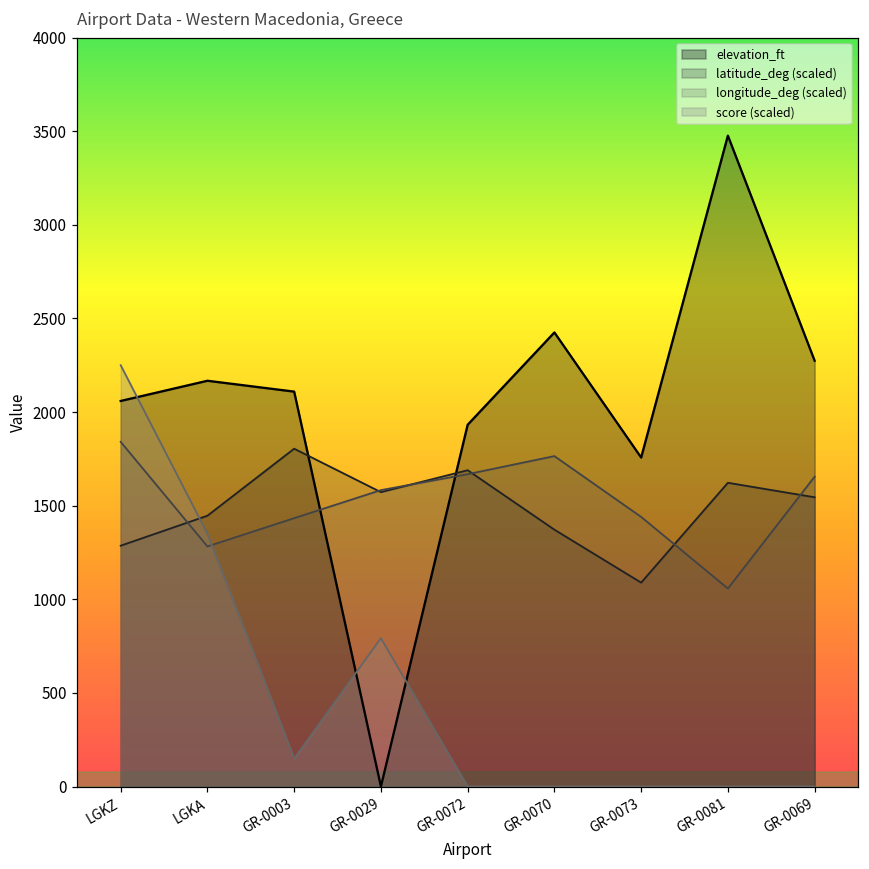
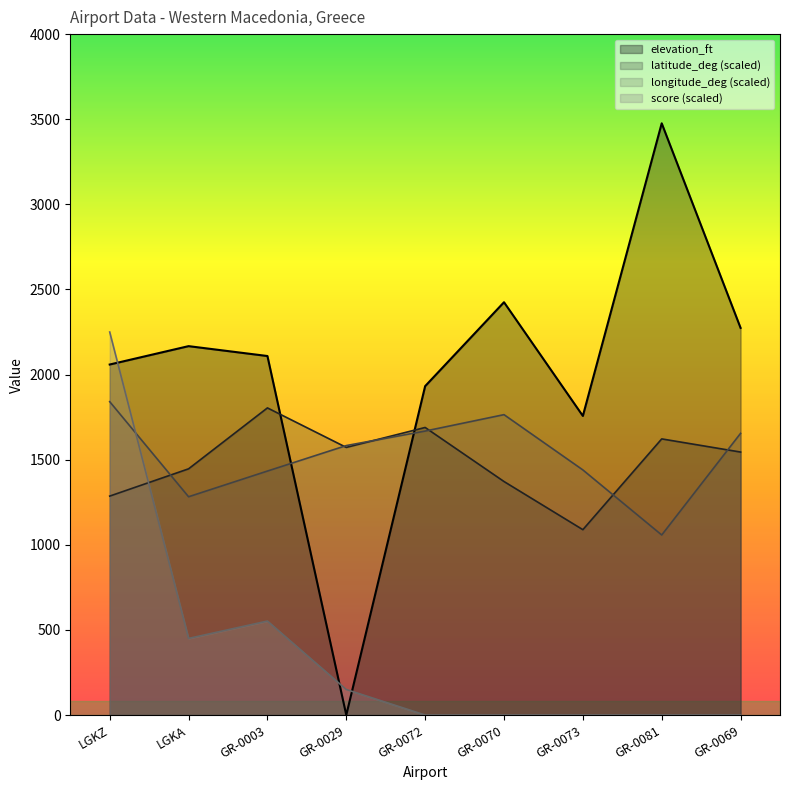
  {
    "score (scaled)": {
      "LGKZ": 2250,
-     "LGKA": 1350,
-     "GR-0003": 150,
-     "GR-0029": 790,
+     "LGKA": 450,
+     "GR-0003": 550,
+     "GR-0029": 150,
      "GR-0072": 0,
      "GR-0070": 0,
      "GR-0073": 0,
      "GR-0081": 0,
      "GR-0069": 0
    }
  }
